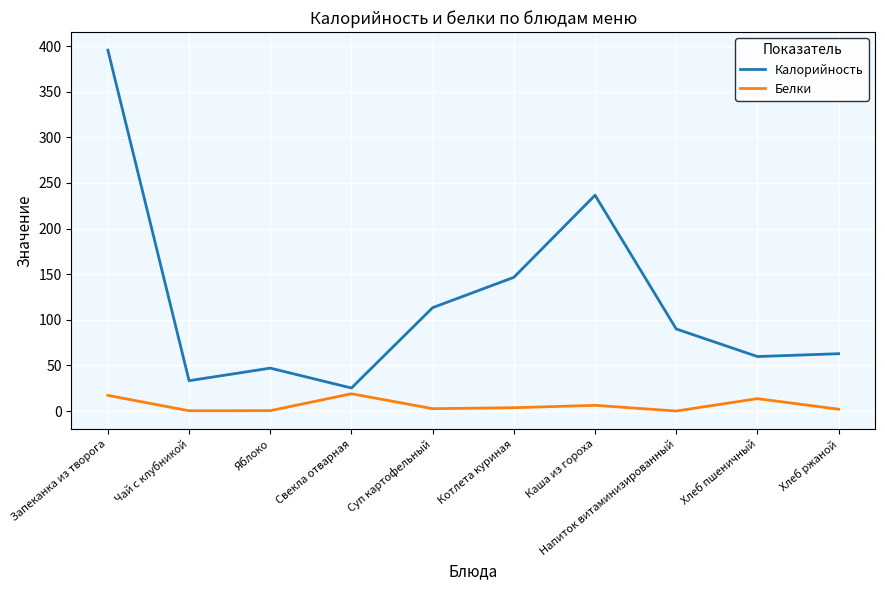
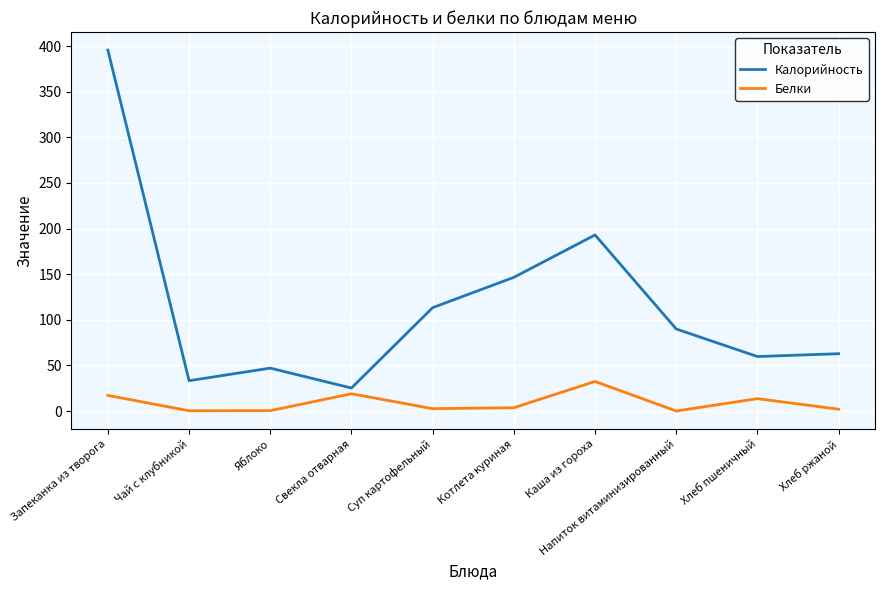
  {
    "Калорийность": {
      "Запеканка из творога": 400,
      "Чай с клубникой": 30,
      "Яблоко": 50,
      "Свекла отварная": 30,
      "Суп картофельный": 110,
      "Котлета куриная": 150,
-     "Каша из гороха": 240,
+     "Каша из гороха": 190,
      "Напиток витаминизированный": 90,
      "Хлеб пшеничный": 60,
      "Хлеб ржаной": 60
    },
    "Белки": {
      "Запеканка из творога": 20,
      "Чай с клубникой": 0,
      "Яблоко": 0,
      "Свекла отварная": 20,
      "Суп картофельный": 0,
      "Котлета куриная": 0,
-     "Каша из гороха": 10,
+     "Каша из гороха": 30,
      "Напиток витаминизированный": 0,
      "Хлеб пшеничный": 10,
      "Хлеб ржаной": 0
    }
  }
